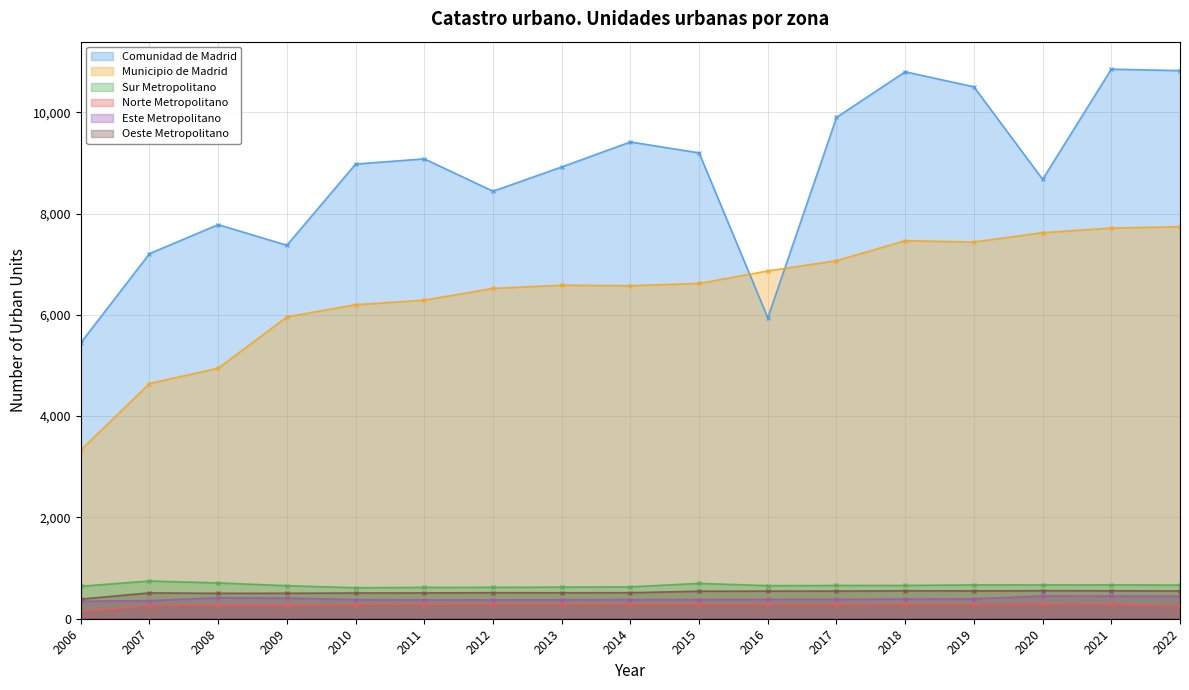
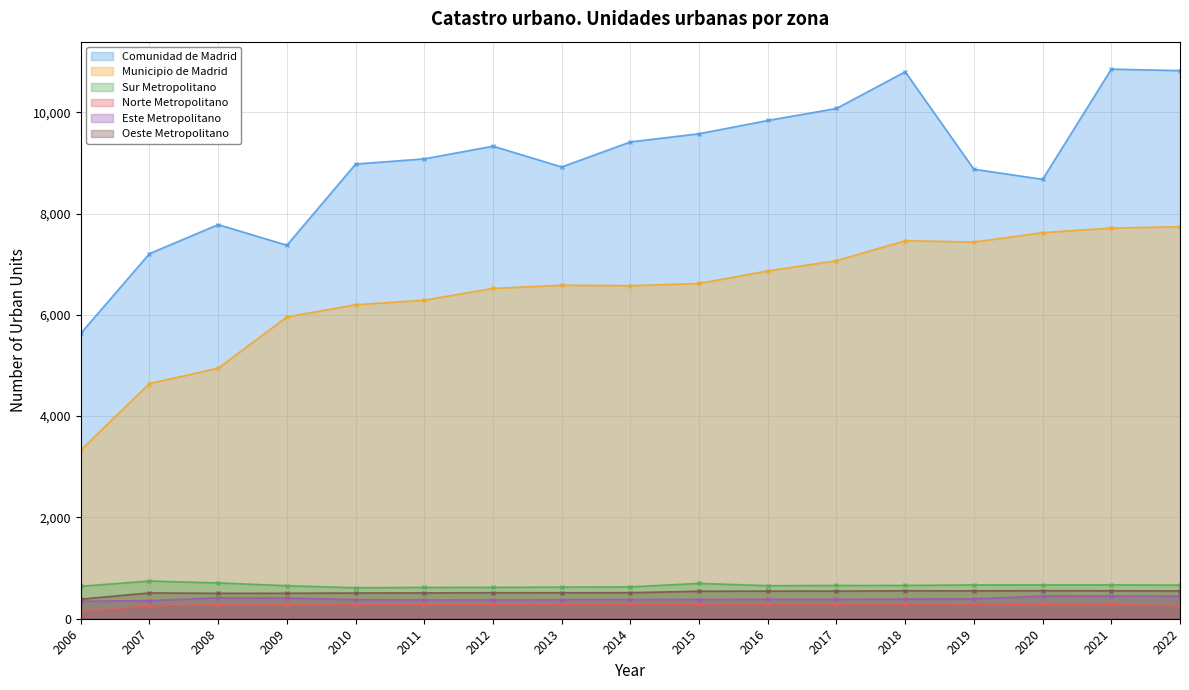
  {
    "Comunidad de Madrid": {
-     "2006": "5,400",
+     "2006": "5,600",
      "2007": "7,200",
      "2008": "7,800",
      "2009": "7,400",
      "2010": "9,000",
      "2011": "9,100",
-     "2012": "8,400",
+     "2012": "9,300",
      "2013": "8,900",
      "2014": "9,400",
-     "2015": "9,200",
-     "2016": "5,900",
-     "2017": "9,900",
+     "2015": "9,600",
+     "2016": "9,800",
+     "2017": "10,100",
      "2018": "10,800",
-     "2019": "10,500",
+     "2019": "8,900",
      "2020": "8,700",
      "2021": "10,900",
      "2022": "10,800"
    }
  }
